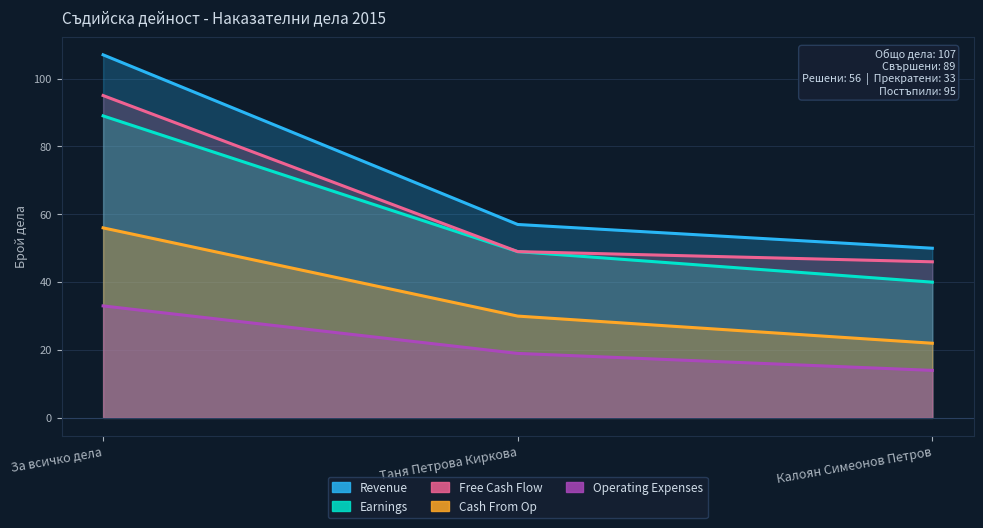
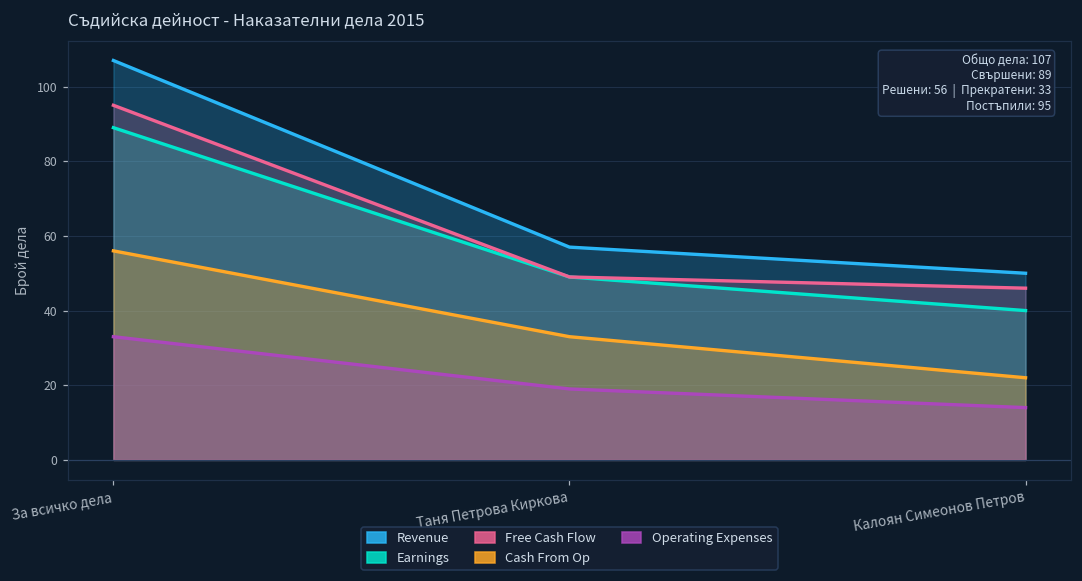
  {
    "Cash From Op": {
      "За всичко дела": 56,
-     "Таня Петрова Киркова": 30,
+     "Таня Петрова Киркова": 33,
      "Калоян Симеонов Петров": 22
    }
  }
